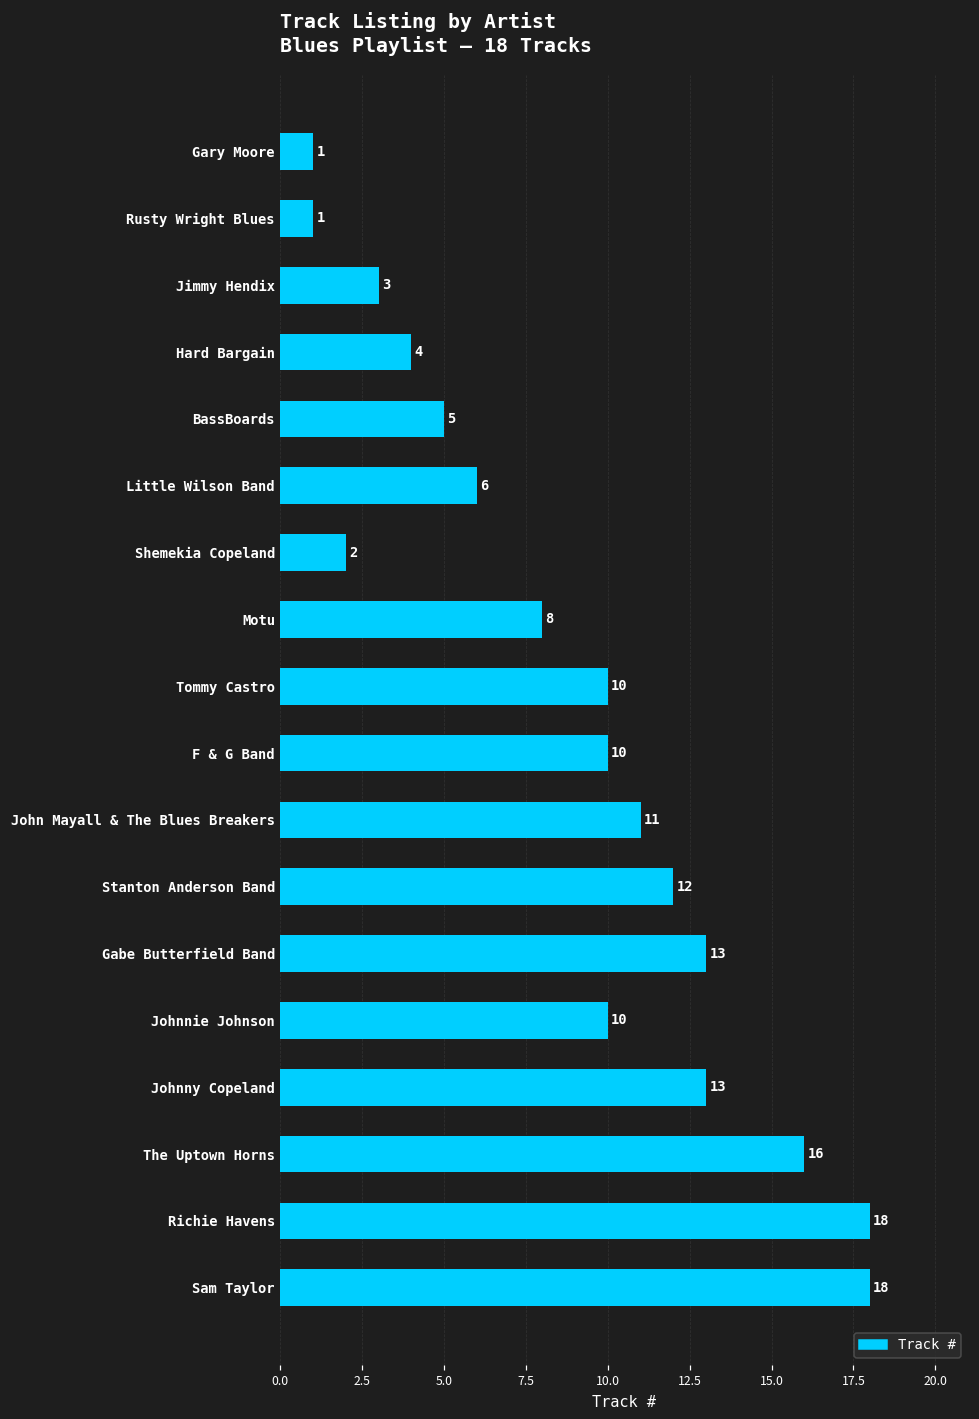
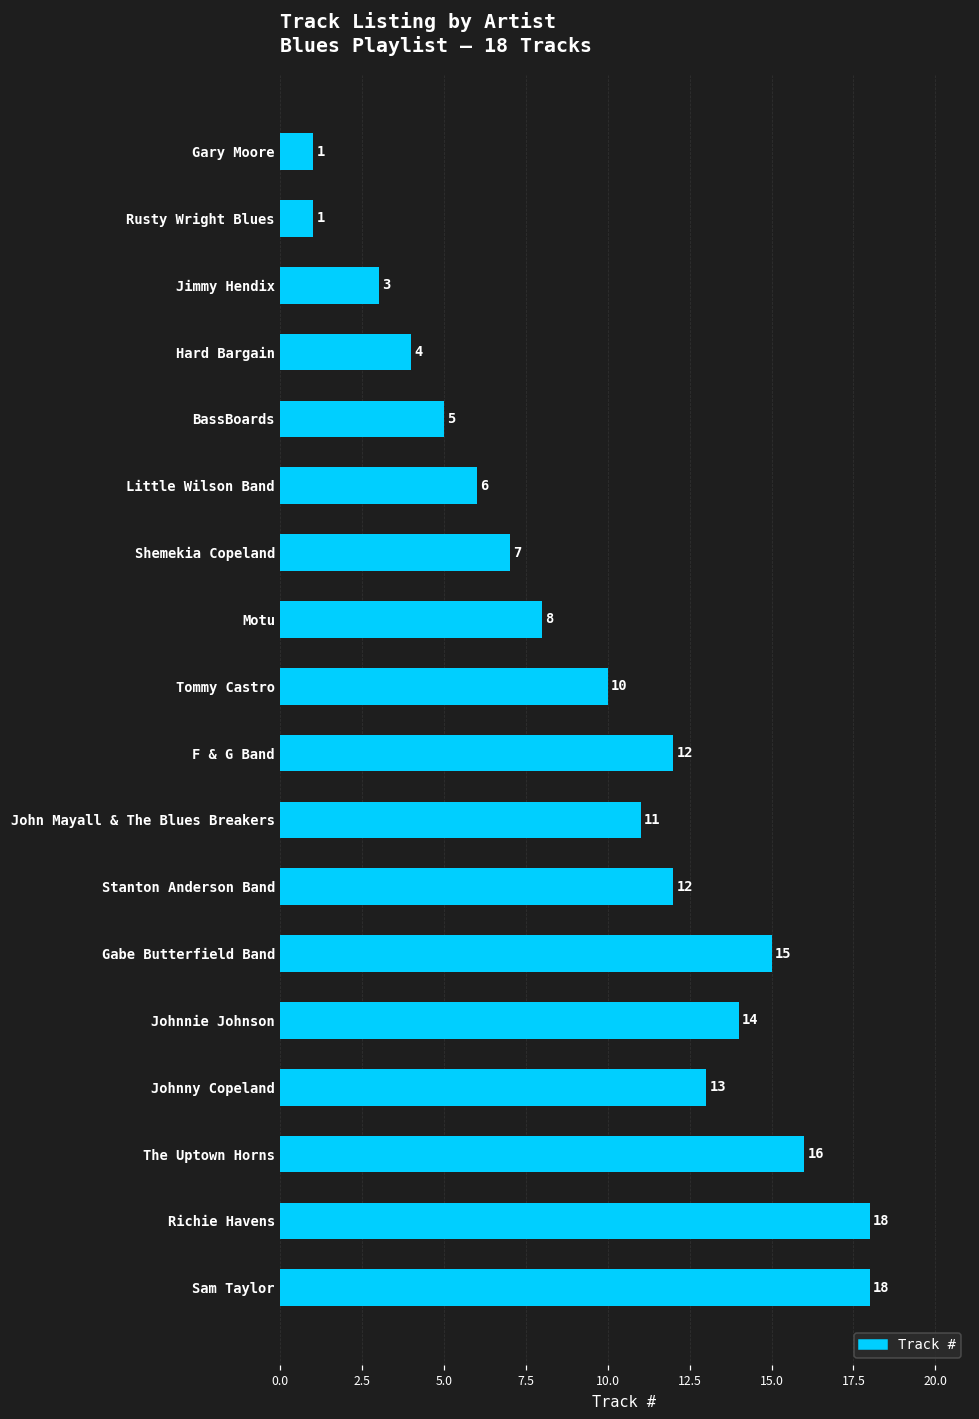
  {
    "Gary Moore": 1,
    "Rusty Wright Blues": 1,
    "Jimmy Hendix": 3,
    "Hard Bargain": 4,
    "BassBoards": 5,
    "Little Wilson Band": 6,
-   "Shemekia Copeland": 2,
+   "Shemekia Copeland": 7,
    "Motu": 8,
    "Tommy Castro": 10,
-   "F & G Band": 10,
+   "F & G Band": 12,
    "John Mayall & The Blues Breakers": 11,
    "Stanton Anderson Band": 12,
-   "Gabe Butterfield Band": 13,
-   "Johnnie Johnson": 10,
+   "Gabe Butterfield Band": 15,
+   "Johnnie Johnson": 14,
    "Johnny Copeland": 13,
    "The Uptown Horns": 16,
    "Richie Havens": 18,
    "Sam Taylor": 18
  }
